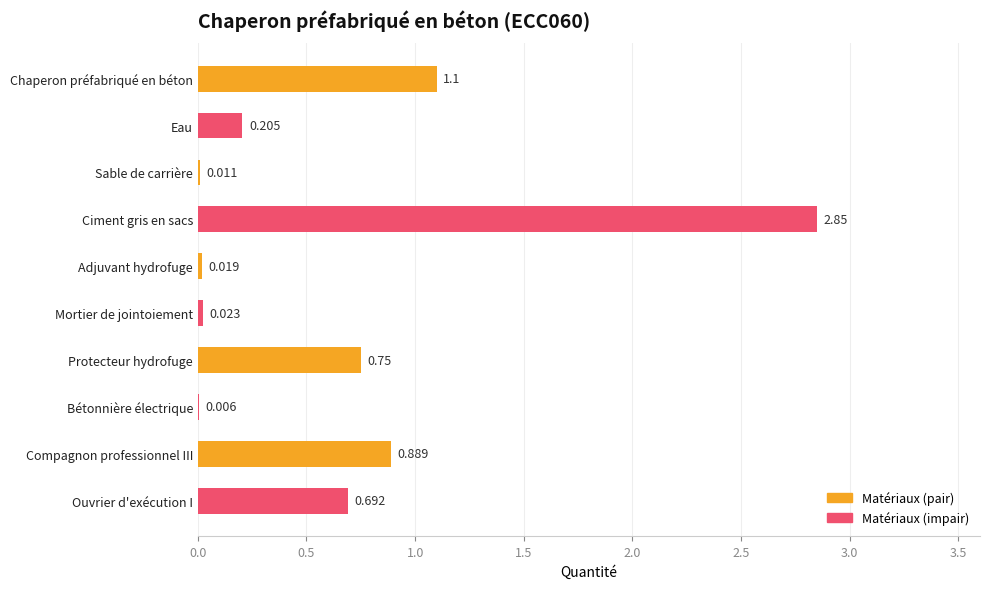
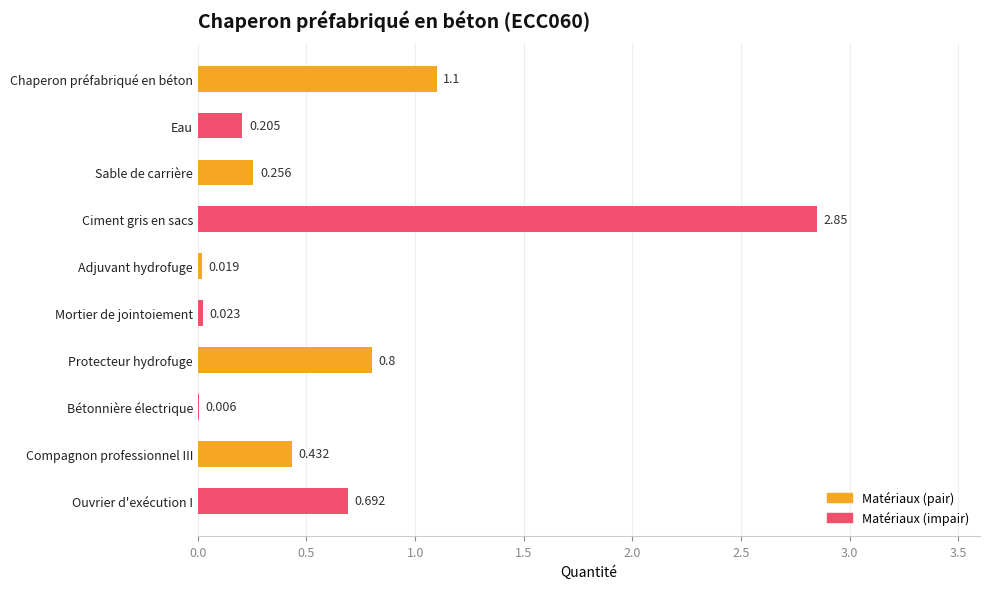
  {
    "Chaperon préfabriqué en béton": 1.1,
    "Eau": 0.205,
-   "Sable de carrière": 0.011,
+   "Sable de carrière": 0.256,
    "Ciment gris en sacs": 2.85,
    "Adjuvant hydrofuge": 0.019,
    "Mortier de jointoiement": 0.023,
-   "Protecteur hydrofuge": 0.75,
+   "Protecteur hydrofuge": 0.8,
    "Bétonnière électrique": 0.006,
-   "Compagnon professionnel III": 0.889,
+   "Compagnon professionnel III": 0.432,
    "Ouvrier d'exécution I": 0.692
  }
